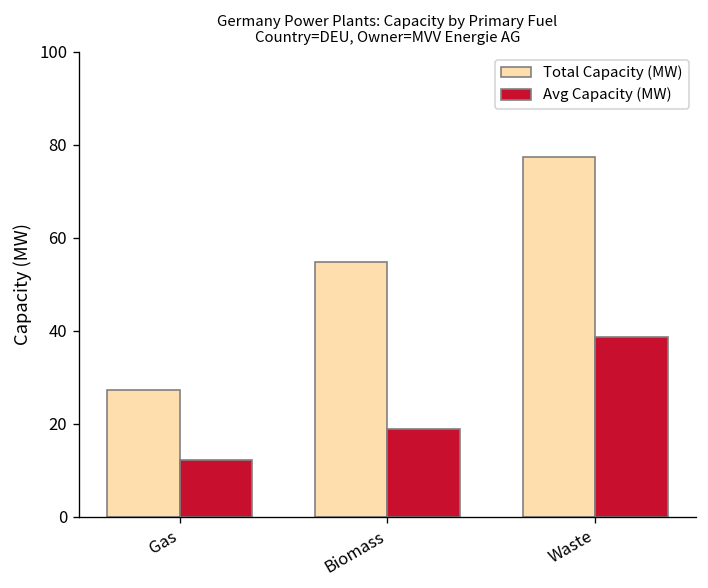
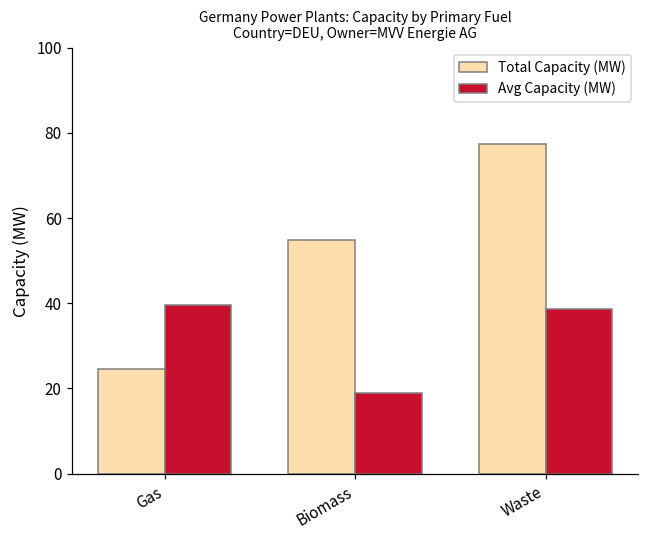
  {
    "Total Capacity (MW)": {
-     "Gas": 27,
+     "Gas": 25,
      "Biomass": 55,
      "Waste": 77
    },
    "Avg Capacity (MW)": {
-     "Gas": 12,
+     "Gas": 40,
      "Biomass": 19,
      "Waste": 39
    }
  }
